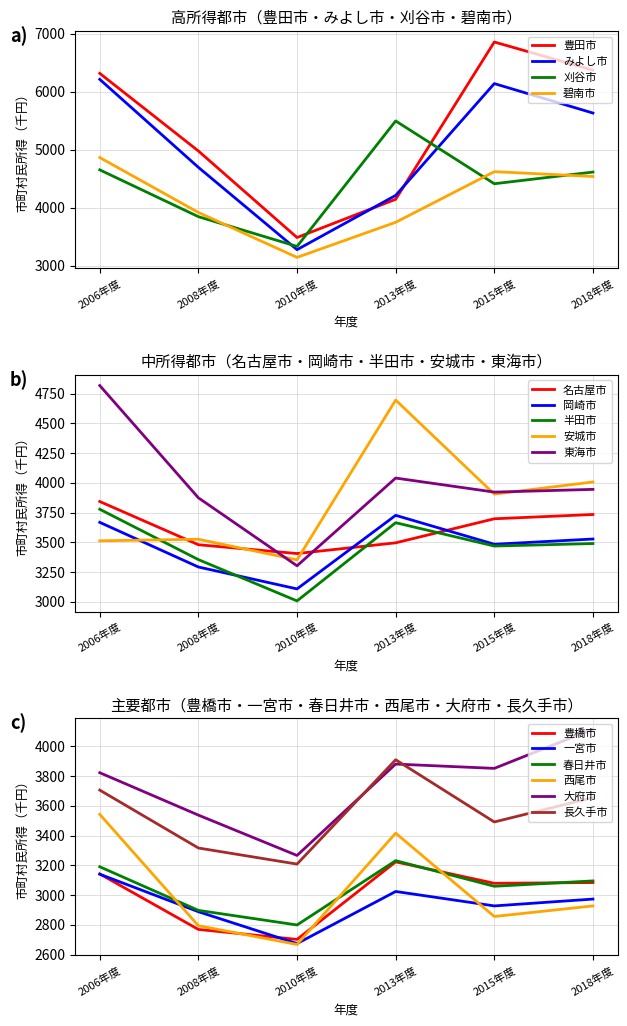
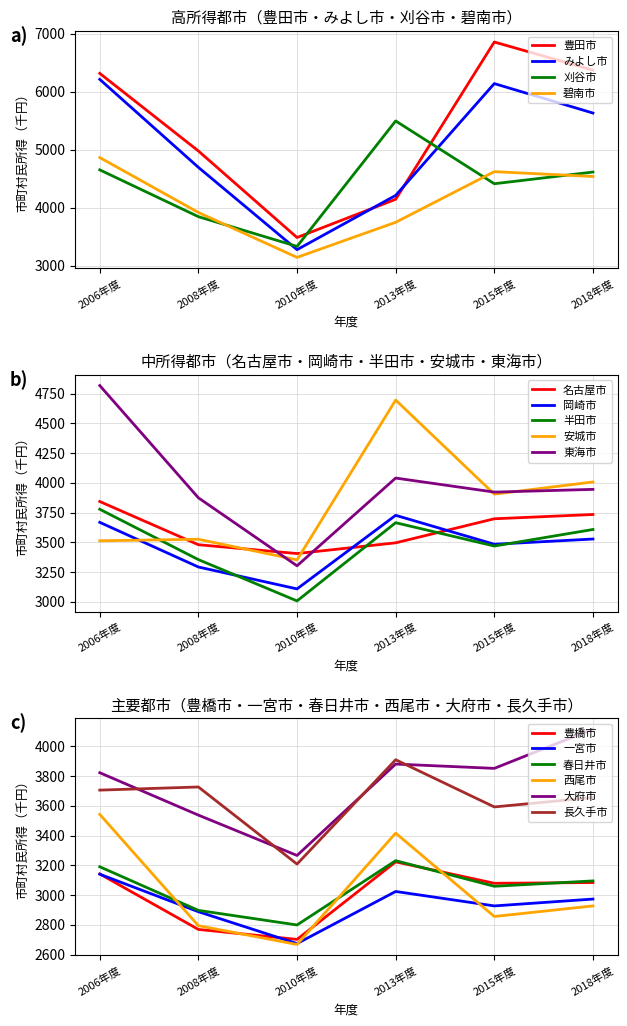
  {
    "高所得都市（豊田市・みよし市・刈谷市・碧南市）": {
      "豊田市": {
        "2006年度": 6300,
        "2008年度": 5000,
        "2010年度": 3500,
        "2013年度": 4100,
        "2015年度": 6900
      },
      "みよし市": {
        "2006年度": 6200,
        "2008年度": 4700,
        "2010年度": 3300,
        "2013年度": 4200,
        "2015年度": 6100,
        "2018年度": 5600
      },
      "刈谷市": {
        "2006年度": 4700,
        "2008年度": 3800,
        "2010年度": 3300,
        "2013年度": 5500,
        "2015年度": 4400,
        "2018年度": 4600
      },
      "碧南市": {
        "2006年度": 4900,
        "2008年度": 3900,
        "2010年度": 3100,
        "2013年度": 3800,
        "2015年度": 4600,
        "2018年度": 4500
      }
    },
    "中所得都市（名古屋市・岡崎市・半田市・安城市・東海市）": {
      "名古屋市": {
        "2006年度": 3840,
        "2008年度": 3480,
        "2010年度": 3410,
        "2013年度": 3500,
        "2015年度": 3700,
        "2018年度": 3730
      },
      "岡崎市": {
        "2006年度": 3670,
        "2008年度": 3290,
        "2010年度": 3110,
        "2013年度": 3730,
        "2018年度": 3530
      },
      "半田市": {
        "2006年度": 3780,
        "2008年度": 3360,
        "2010年度": 3010,
        "2013年度": 3670,
-       "2018年度": 3490
+       "2018年度": 3610
      },
      "安城市": {
        "2006年度": 3510,
        "2008年度": 3530,
        "2010年度": 3350,
        "2013年度": 4700,
        "2018年度": 4010
      },
      "東海市": {
        "2006年度": 4820,
        "2008年度": 3870,
        "2010年度": 3300,
        "2013年度": 4040,
        "2018年度": 3950
      }
    },
    "主要都市（豊橋市・一宮市・春日井市・西尾市・大府市・長久手市）": {
      "豊橋市": {
        "2008年度": 2770,
        "2010年度": 2700,
        "2015年度": 3080
      },
      "一宮市": {
        "2013年度": 3020,
        "2015年度": 2930,
        "2018年度": 2970
      },
      "春日井市": {
        "2006年度": 3190,
        "2010年度": 2800,
        "2015年度": 3060
      },
      "西尾市": {
        "2006年度": 3540,
        "2008年度": 2790,
        "2013年度": 3420,
        "2015年度": 2860,
        "2018年度": 2930
      },
      "大府市": {
        "2006年度": 3820,
        "2008年度": 3540,
        "2010年度": 3270,
        "2013年度": 3880,
        "2015年度": 3850
      },
      "長久手市": {
        "2006年度": 3710,
-       "2008年度": 3320,
+       "2008年度": 3730,
        "2010年度": 3210,
        "2013年度": 3910,
-       "2015年度": 3490
+       "2015年度": 3590
      }
    }
  }
